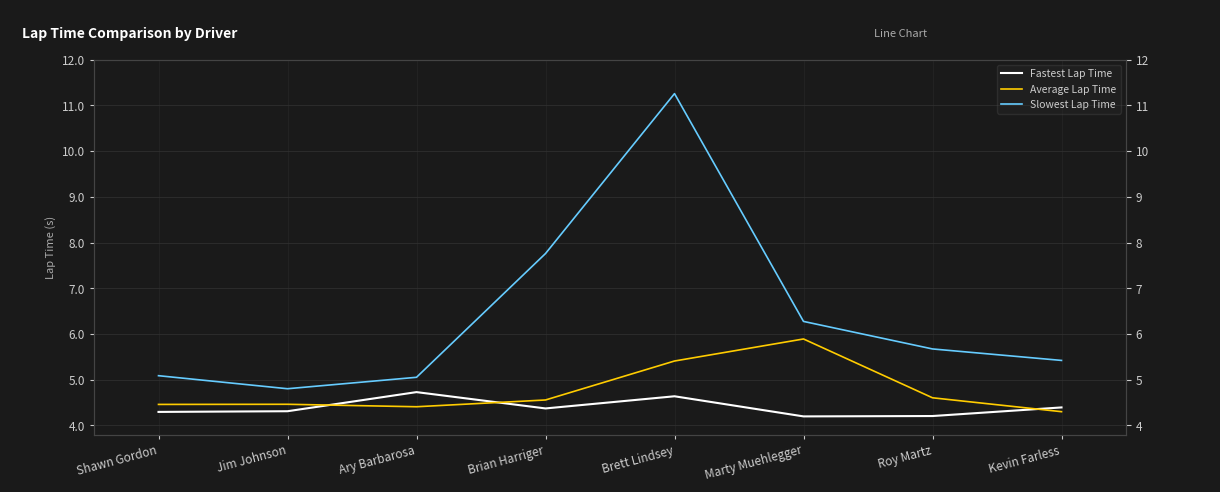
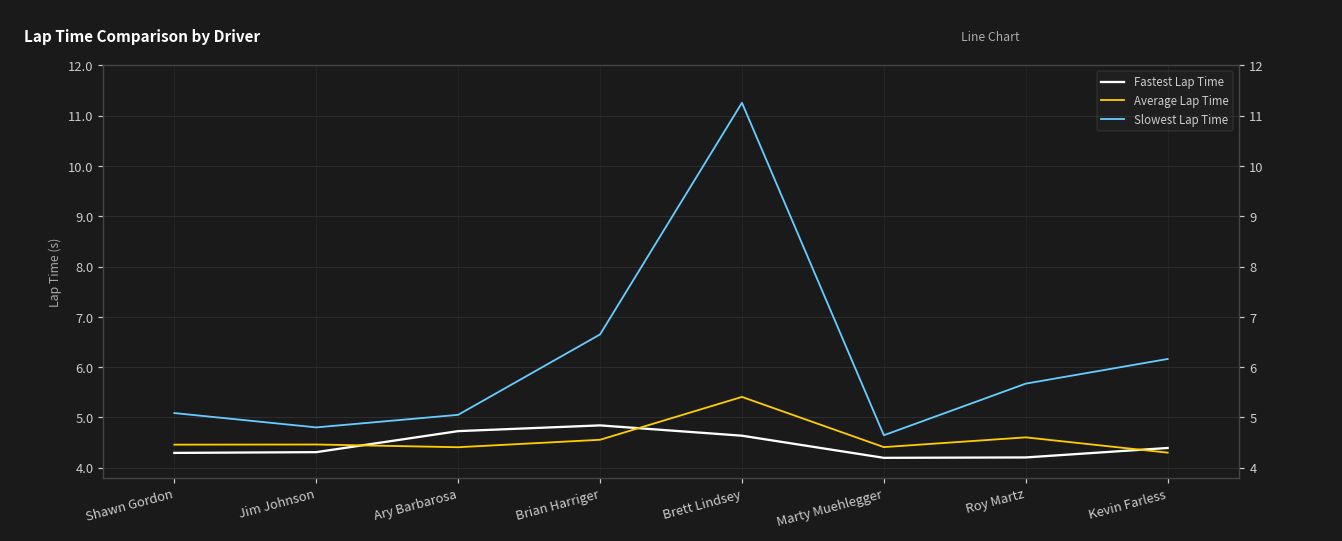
  {
    "Fastest Lap Time": {
      "Shawn Gordon": 4.3,
      "Jim Johnson": 4.3,
      "Ary Barbarosa": 4.7,
-     "Brian Harriger": 4.4,
+     "Brian Harriger": 4.8,
      "Brett Lindsey": 4.6,
      "Marty Muehlegger": 4.2,
      "Roy Martz": 4.2,
      "Kevin Farless": 4.4
    },
    "Average Lap Time": {
      "Shawn Gordon": 4.5,
      "Jim Johnson": 4.5,
      "Ary Barbarosa": 4.4,
      "Brian Harriger": 4.6,
      "Brett Lindsey": 5.4,
-     "Marty Muehlegger": 5.9,
+     "Marty Muehlegger": 4.4,
      "Roy Martz": 4.6,
      "Kevin Farless": 4.3
    },
    "Slowest Lap Time": {
      "Shawn Gordon": 5.1,
      "Jim Johnson": 4.8,
      "Ary Barbarosa": 5.1,
-     "Brian Harriger": 7.8,
+     "Brian Harriger": 6.7,
      "Brett Lindsey": 11.3,
-     "Marty Muehlegger": 6.3,
+     "Marty Muehlegger": 4.6,
      "Roy Martz": 5.7,
-     "Kevin Farless": 5.4
+     "Kevin Farless": 6.2
    }
  }
